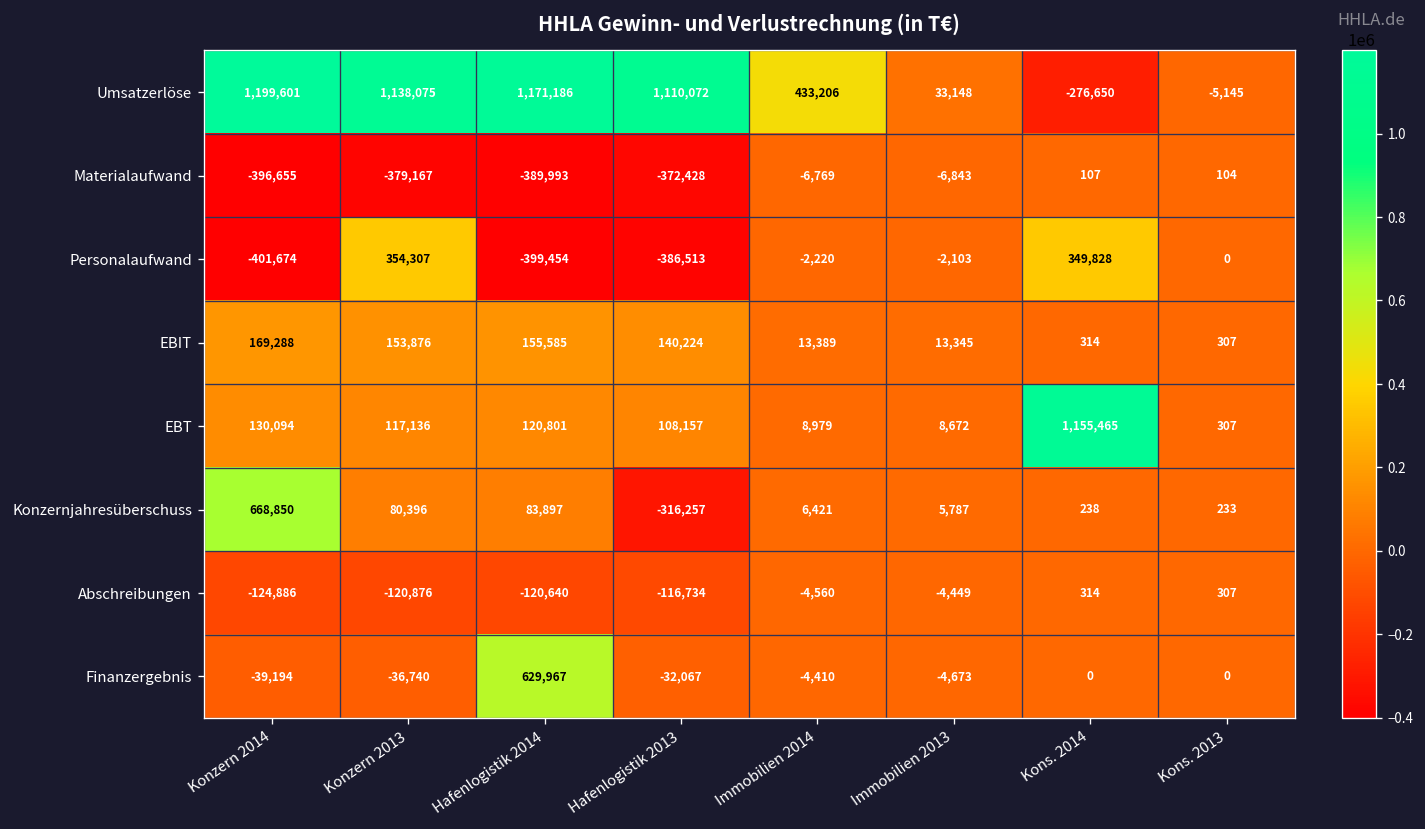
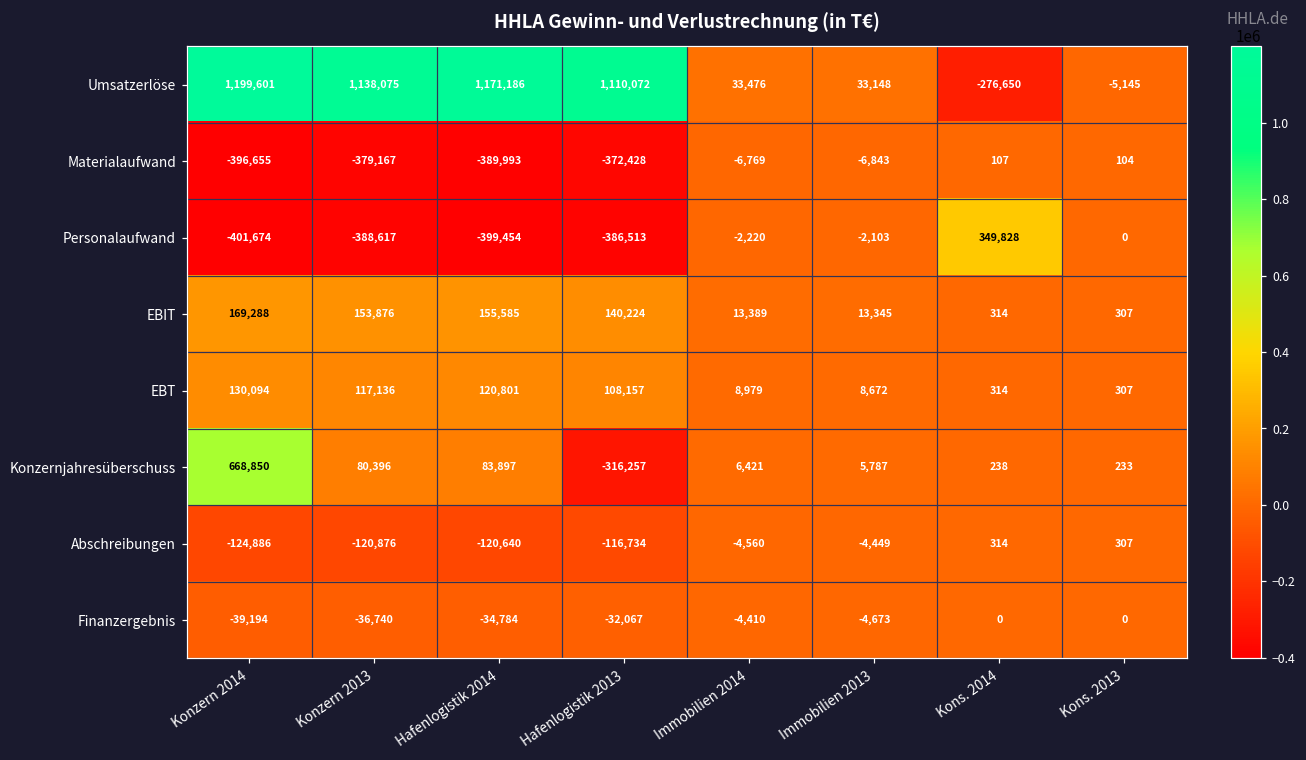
  {
    "Umsatzerlöse": {
      "Konzern 2014": "1,199,601",
      "Konzern 2013": "1,138,075",
      "Hafenlogistik 2014": "1,171,186",
      "Hafenlogistik 2013": "1,110,072",
-     "Immobilien 2014": "433,206",
+     "Immobilien 2014": "33,476",
      "Immobilien 2013": "33,148",
      "Kons. 2014": "-276,650",
      "Kons. 2013": "-5,145"
    },
    "Materialaufwand": {
      "Konzern 2014": "-396,655",
      "Konzern 2013": "-379,167",
      "Hafenlogistik 2014": "-389,993",
      "Hafenlogistik 2013": "-372,428",
      "Immobilien 2014": "-6,769",
      "Immobilien 2013": "-6,843",
      "Kons. 2014": "107",
      "Kons. 2013": "104"
    },
    "Personalaufwand": {
      "Konzern 2014": "-401,674",
-     "Konzern 2013": "354,307",
+     "Konzern 2013": "-388,617",
      "Hafenlogistik 2014": "-399,454",
      "Hafenlogistik 2013": "-386,513",
      "Immobilien 2014": "-2,220",
      "Immobilien 2013": "-2,103",
      "Kons. 2014": "349,828",
      "Kons. 2013": "0"
    },
    "EBIT": {
      "Konzern 2014": "169,288",
      "Konzern 2013": "153,876",
      "Hafenlogistik 2014": "155,585",
      "Hafenlogistik 2013": "140,224",
      "Immobilien 2014": "13,389",
      "Immobilien 2013": "13,345",
      "Kons. 2014": "314",
      "Kons. 2013": "307"
    },
    "EBT": {
      "Konzern 2014": "130,094",
      "Konzern 2013": "117,136",
      "Hafenlogistik 2014": "120,801",
      "Hafenlogistik 2013": "108,157",
      "Immobilien 2014": "8,979",
      "Immobilien 2013": "8,672",
-     "Kons. 2014": "1,155,465",
+     "Kons. 2014": "314",
      "Kons. 2013": "307"
    },
    "Konzernjahresüberschuss": {
      "Konzern 2014": "668,850",
      "Konzern 2013": "80,396",
      "Hafenlogistik 2014": "83,897",
      "Hafenlogistik 2013": "-316,257",
      "Immobilien 2014": "6,421",
      "Immobilien 2013": "5,787",
      "Kons. 2014": "238",
      "Kons. 2013": "233"
    },
    "Abschreibungen": {
      "Konzern 2014": "-124,886",
      "Konzern 2013": "-120,876",
      "Hafenlogistik 2014": "-120,640",
      "Hafenlogistik 2013": "-116,734",
      "Immobilien 2014": "-4,560",
      "Immobilien 2013": "-4,449",
      "Kons. 2014": "314",
      "Kons. 2013": "307"
    },
    "Finanzergebnis": {
      "Konzern 2014": "-39,194",
      "Konzern 2013": "-36,740",
-     "Hafenlogistik 2014": "629,967",
+     "Hafenlogistik 2014": "-34,784",
      "Hafenlogistik 2013": "-32,067",
      "Immobilien 2014": "-4,410",
      "Immobilien 2013": "-4,673",
      "Kons. 2014": "0",
      "Kons. 2013": "0"
    }
  }
